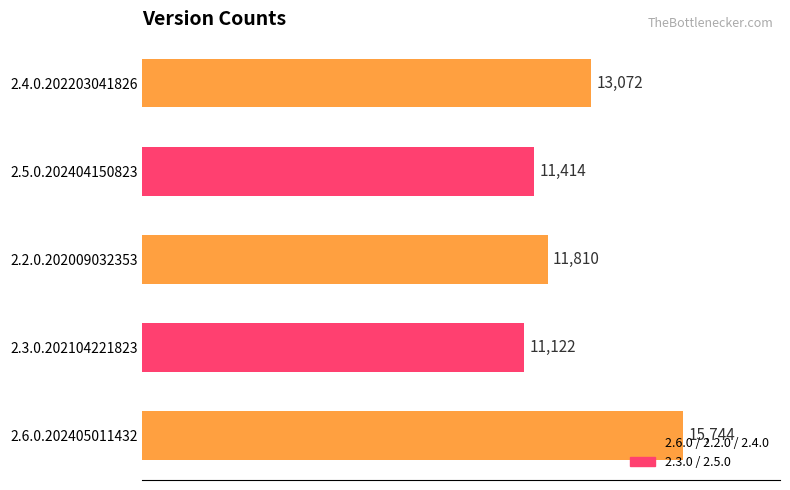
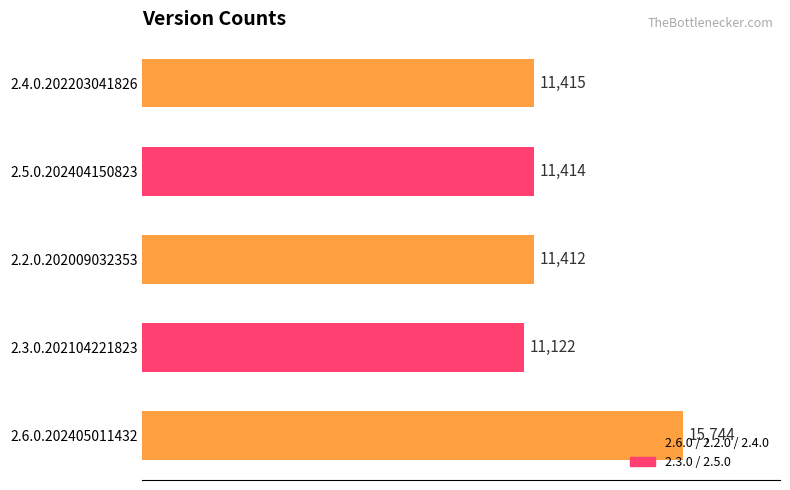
  {
-   "2.4.0.202203041826": "13,072",
+   "2.4.0.202203041826": "11,415",
    "2.5.0.202404150823": "11,414",
-   "2.2.0.202009032353": "11,810",
+   "2.2.0.202009032353": "11,412",
    "2.3.0.202104221823": "11,122",
    "2.6.0.202405011432": "15,744"
  }
